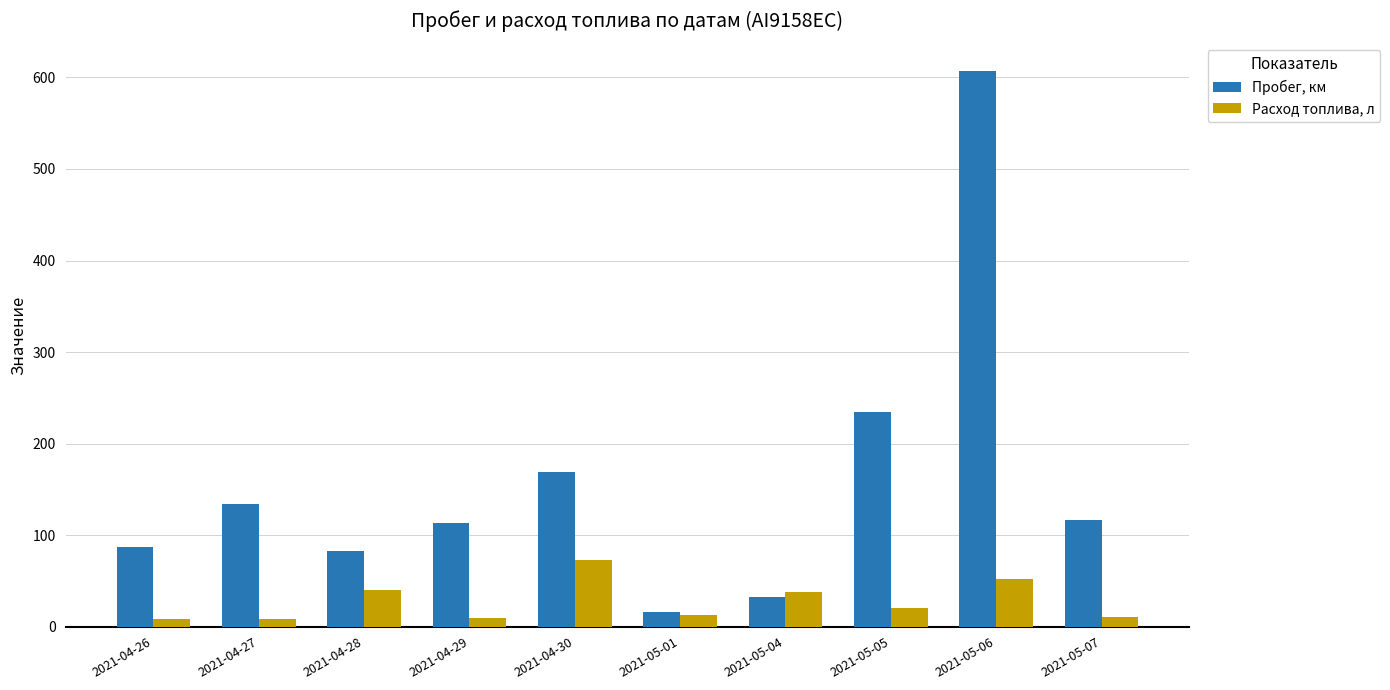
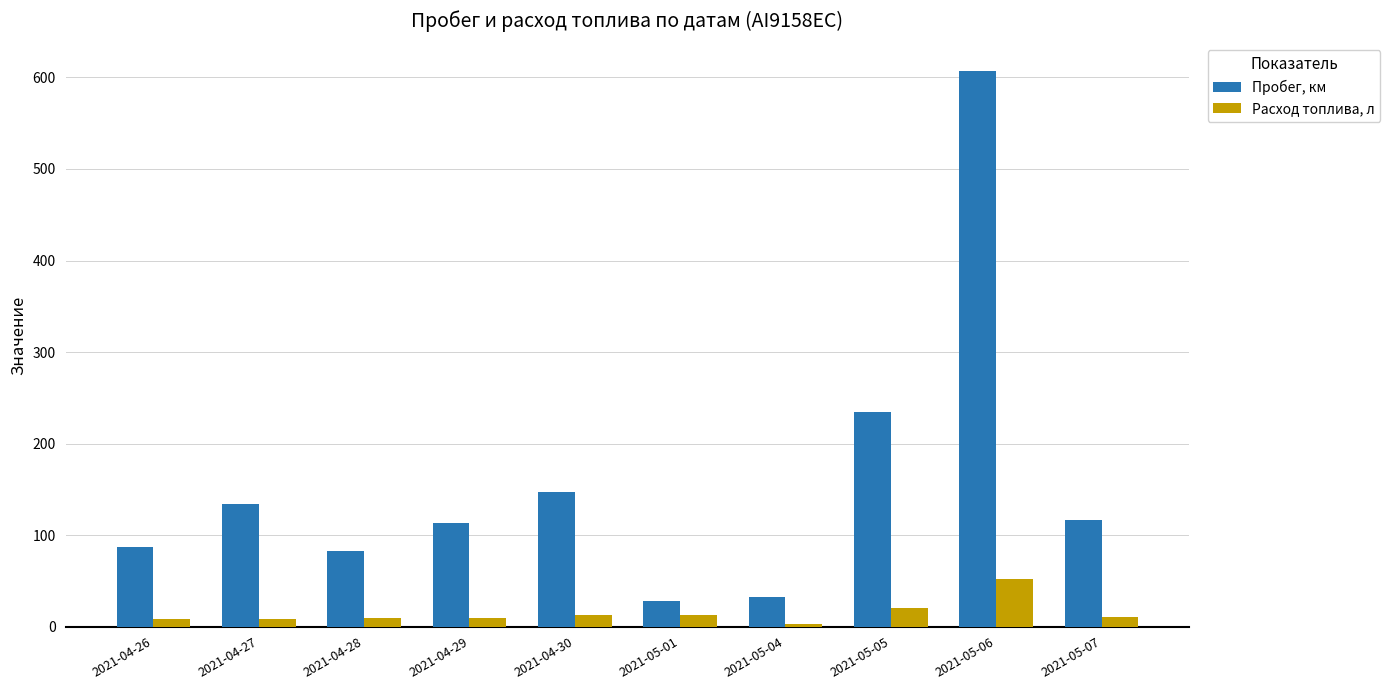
  {
    "Пробег, км": {
      "2021-04-26": 90,
      "2021-04-27": 130,
      "2021-04-28": 80,
      "2021-04-29": 110,
-     "2021-04-30": 170,
-     "2021-05-01": 20,
+     "2021-04-30": 150,
+     "2021-05-01": 30,
      "2021-05-04": 30,
      "2021-05-05": 230,
      "2021-05-06": 610,
      "2021-05-07": 120
    },
    "Расход топлива, л": {
      "2021-04-26": 10,
      "2021-04-27": 10,
-     "2021-04-28": 40,
+     "2021-04-28": 10,
      "2021-04-29": 10,
-     "2021-04-30": 70,
+     "2021-04-30": 10,
      "2021-05-01": 10,
-     "2021-05-04": 40,
+     "2021-05-04": 0,
      "2021-05-05": 20,
      "2021-05-06": 50,
      "2021-05-07": 10
    }
  }
